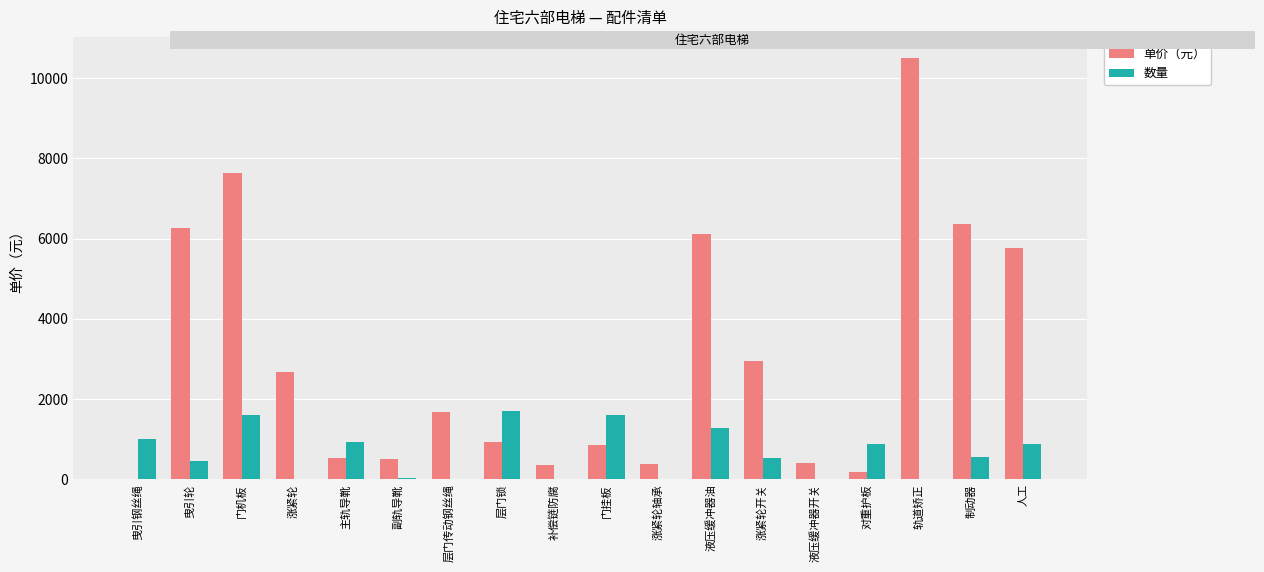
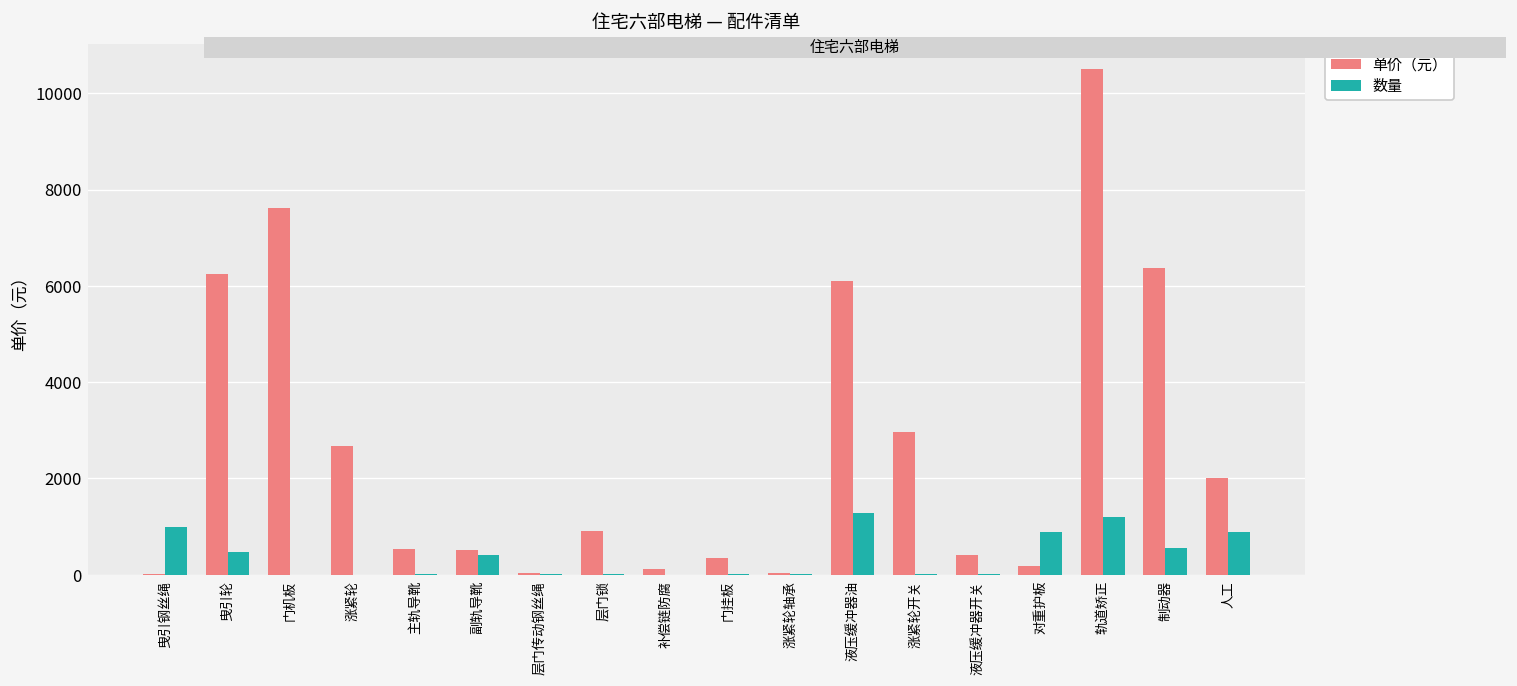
  {
    "单价（元）": {
      "曳引轮": 6300,
      "门机板": 7600,
      "涨紧轮": 2700,
      "主轨导靴": 500,
      "副轨导靴": 500,
-     "层门传动钢丝绳": 1700,
+     "层门传动钢丝绳": 0,
      "层门锁": 900,
-     "补偿链防腐": 400,
-     "门挂板": 900,
-     "涨紧轮轴承": 400,
+     "补偿链防腐": 100,
+     "门挂板": 400,
+     "涨紧轮轴承": 0,
      "液压缓冲器油": 6100,
      "涨紧轮开关": 3000,
      "液压缓冲器开关": 400,
      "对重护板": 200,
      "轨道矫正": 10500,
      "制动器": 6400,
-     "人工": 5800
+     "人工": 2000
    },
    "数量": {
      "曳引钢丝绳": 1000,
      "曳引轮": 500,
-     "门机板": 1600,
-     "主轨导靴": 900,
-     "副轨导靴": 0,
-     "层门锁": 1700,
-     "门挂板": 1600,
+     "门机板": 0,
+     "主轨导靴": 0,
+     "副轨导靴": 400,
+     "层门锁": 0,
+     "门挂板": 0,
      "液压缓冲器油": 1300,
-     "涨紧轮开关": 500,
+     "涨紧轮开关": 0,
      "对重护板": 900,
-     "轨道矫正": 0,
+     "轨道矫正": 1200,
      "制动器": 500,
      "人工": 900
    }
  }
